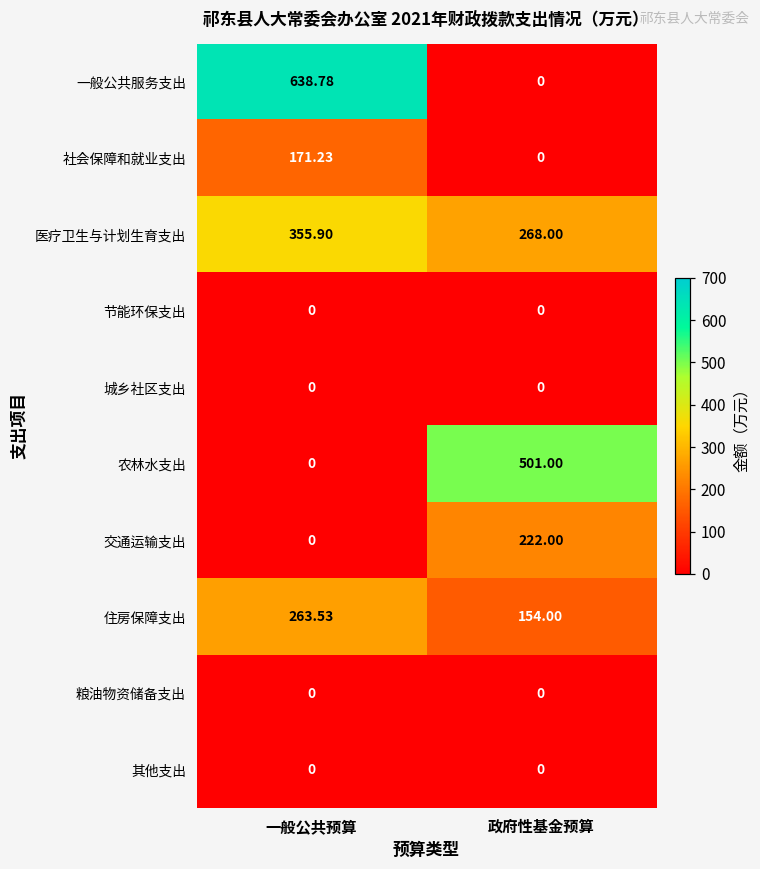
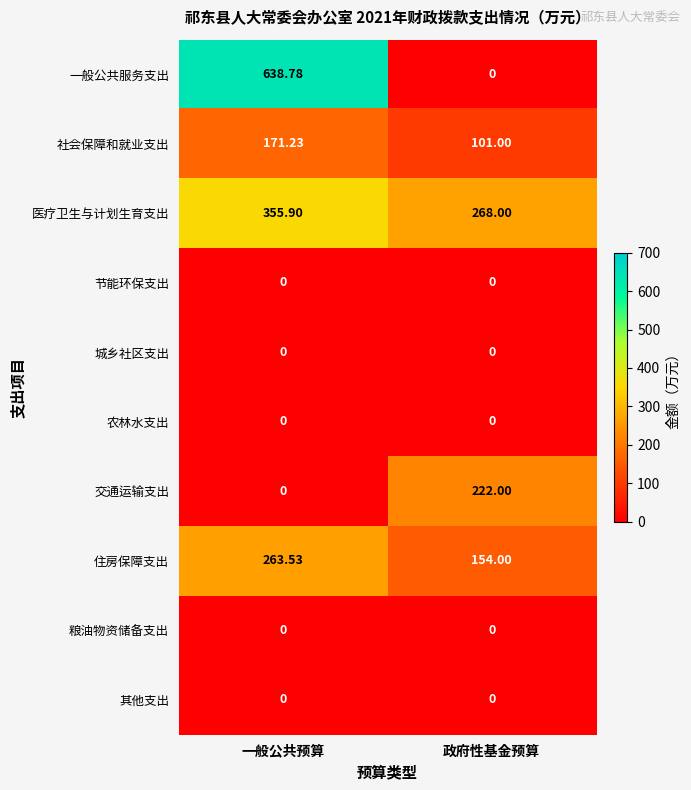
  {
    "一般公共服务支出": {
      "一般公共预算": 638.78,
      "政府性基金预算": 0
    },
    "社会保障和就业支出": {
      "一般公共预算": 171.23,
-     "政府性基金预算": 0
+     "政府性基金预算": 101.00
    },
    "医疗卫生与计划生育支出": {
      "一般公共预算": 355.90,
      "政府性基金预算": 268.00
    },
    "节能环保支出": {
      "一般公共预算": 0,
      "政府性基金预算": 0
    },
    "城乡社区支出": {
      "一般公共预算": 0,
      "政府性基金预算": 0
    },
    "农林水支出": {
      "一般公共预算": 0,
-     "政府性基金预算": 501.00
+     "政府性基金预算": 0
    },
    "交通运输支出": {
      "一般公共预算": 0,
      "政府性基金预算": 222.00
    },
    "住房保障支出": {
      "一般公共预算": 263.53,
      "政府性基金预算": 154.00
    },
    "粮油物资储备支出": {
      "一般公共预算": 0,
      "政府性基金预算": 0
    },
    "其他支出": {
      "一般公共预算": 0,
      "政府性基金预算": 0
    }
  }
